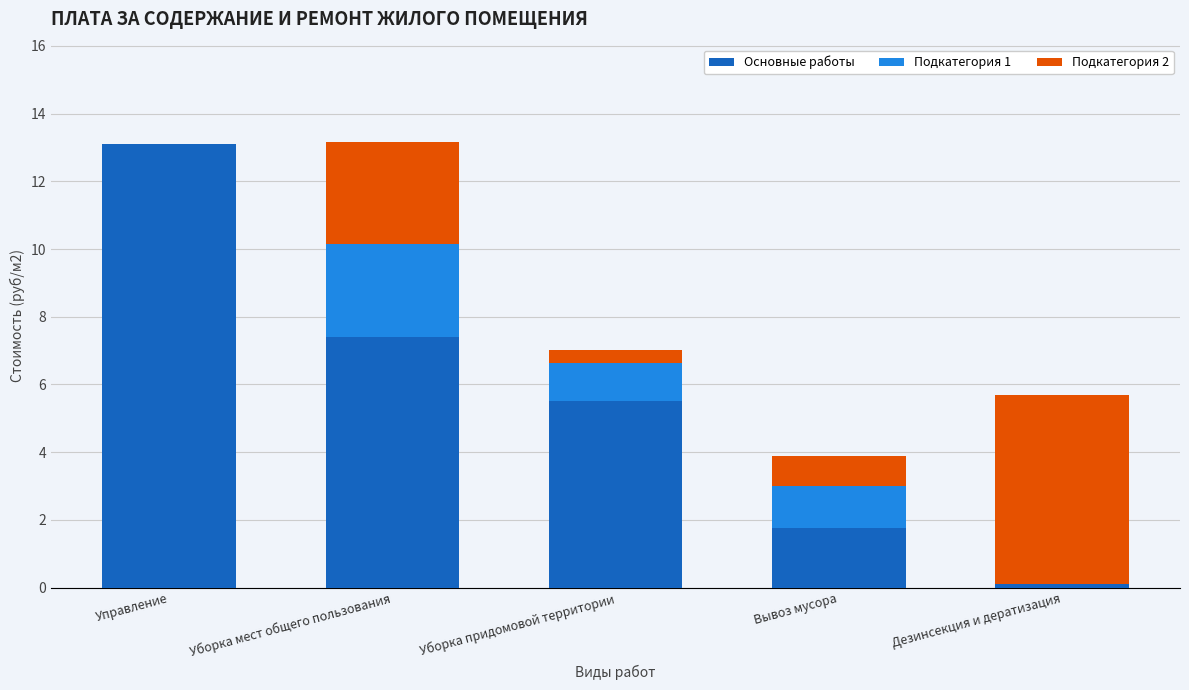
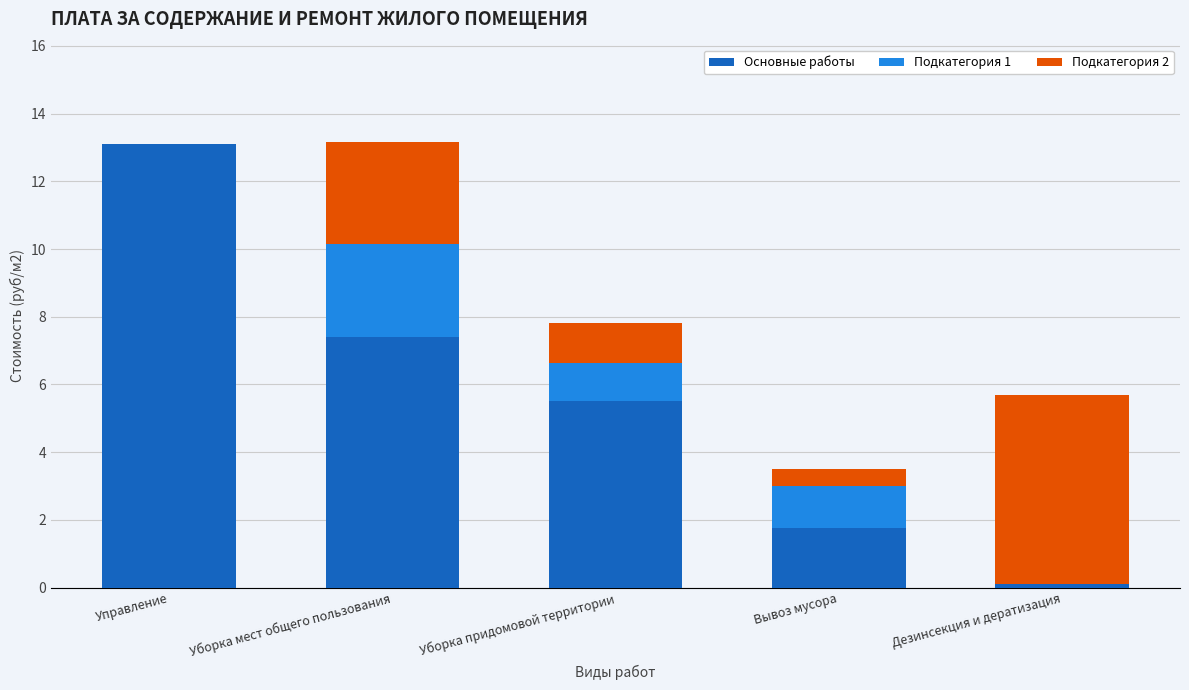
  {
    "Подкатегория 2": {
      "Управление": 0.0,
      "Уборка мест общего пользования": 3.0,
-     "Уборка придомовой территории": 0.4,
-     "Вывоз мусора": 0.9,
+     "Уборка придомовой территории": 1.2,
+     "Вывоз мусора": 0.5,
      "Дезинсекция и дератизация": 5.6
    }
  }
